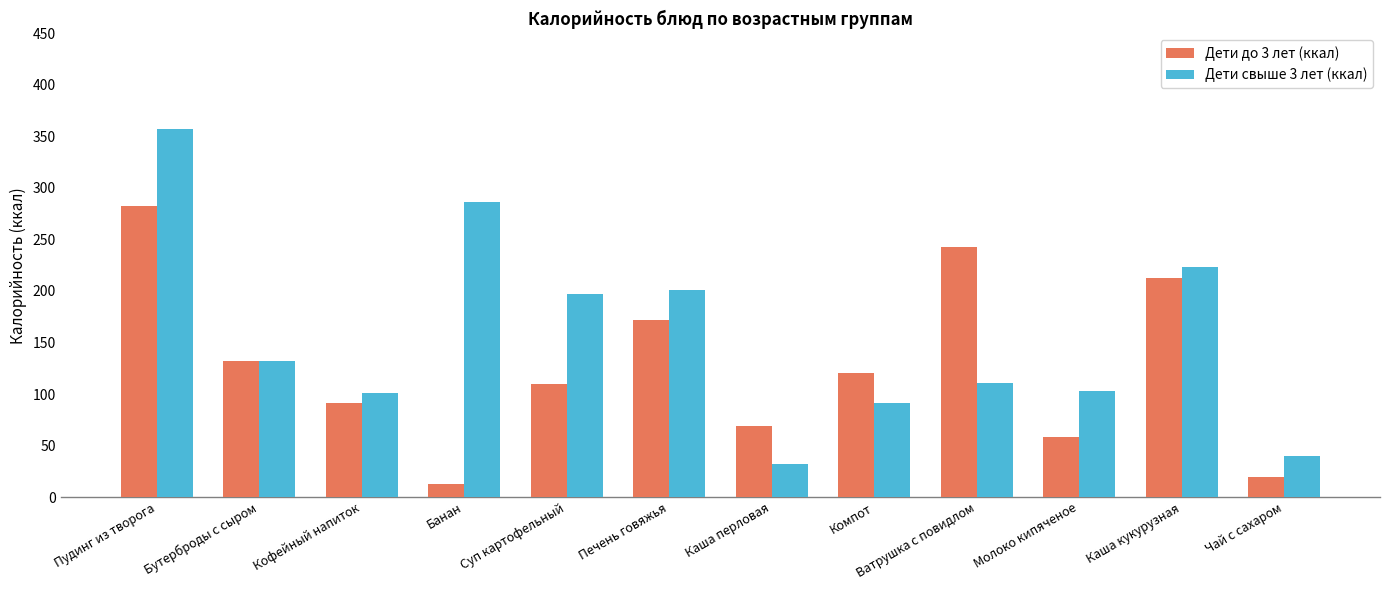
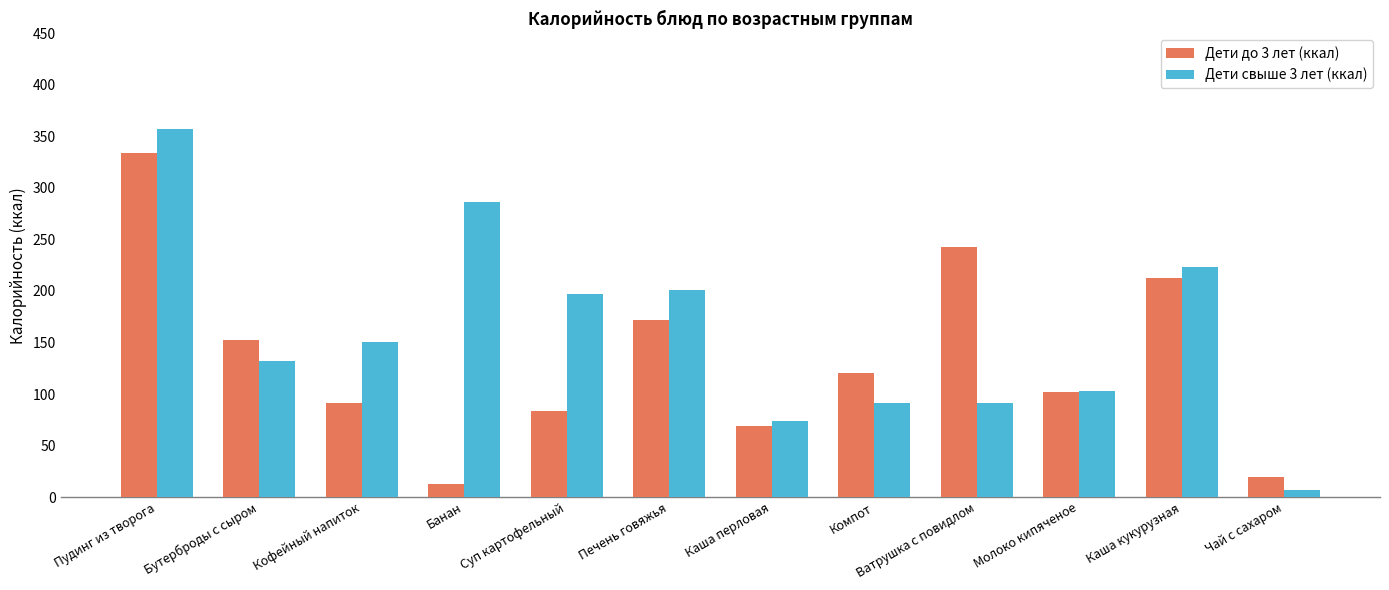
  {
    "Дети до 3 лет (ккал)": {
-     "Пудинг из творога": 282,
-     "Бутерброды с сыром": 132,
+     "Пудинг из творога": 334,
+     "Бутерброды с сыром": 152,
      "Кофейный напиток": 91,
      "Банан": 13,
-     "Суп картофельный": 109,
+     "Суп картофельный": 83,
      "Печень говяжья": 172,
      "Каша перловая": 69,
      "Компот": 121,
      "Ватрушка с повидлом": 243,
-     "Молоко кипяченое": 58,
+     "Молоко кипяченое": 102,
      "Каша кукурузная": 213,
      "Чай с сахаром": 20
    },
    "Дети свыше 3 лет (ккал)": {
      "Пудинг из творога": 358,
      "Бутерброды с сыром": 132,
-     "Кофейный напиток": 101,
+     "Кофейный напиток": 150,
      "Банан": 286,
      "Суп картофельный": 197,
      "Печень говяжья": 201,
-     "Каша перловая": 32,
+     "Каша перловая": 74,
      "Компот": 91,
-     "Ватрушка с повидлом": 111,
+     "Ватрушка с повидлом": 92,
      "Молоко кипяченое": 103,
      "Каша кукурузная": 224,
-     "Чай с сахаром": 40
+     "Чай с сахаром": 7
    }
  }
